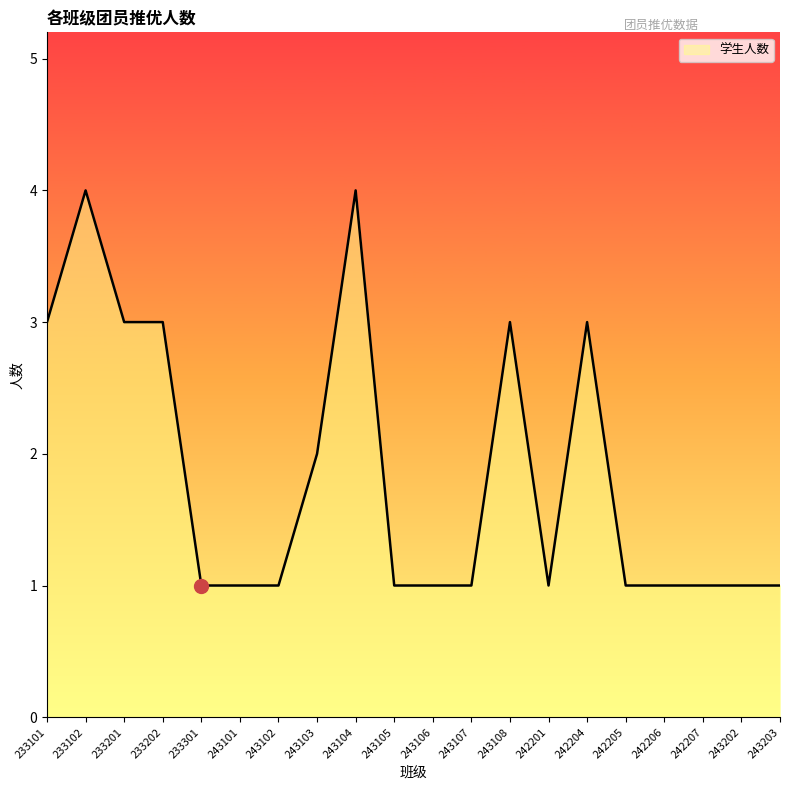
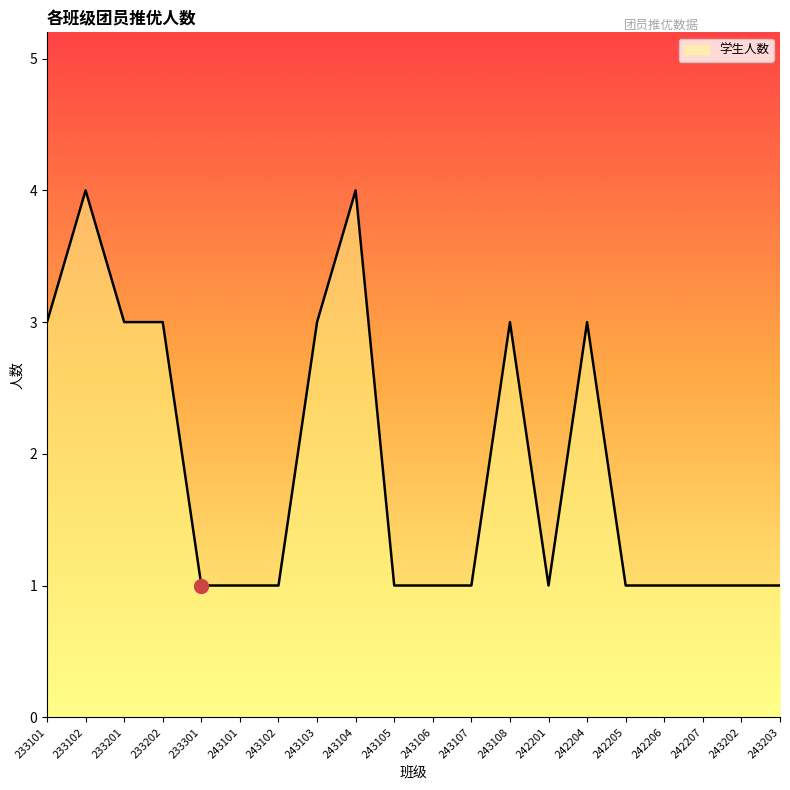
  {
    "学生人数": {
      "233101": 3,
      "233102": 4,
      "233201": 3,
      "233202": 3,
      "243101": 1,
      "243102": 1,
-     "243103": 2,
+     "243103": 3,
      "243104": 4,
      "243105": 1,
      "243106": 1,
      "243107": 1,
      "243108": 3,
      "242201": 1,
      "242204": 3,
      "242205": 1,
      "242206": 1,
      "242207": 1,
      "243202": 1,
      "243203": 1
    }
  }
